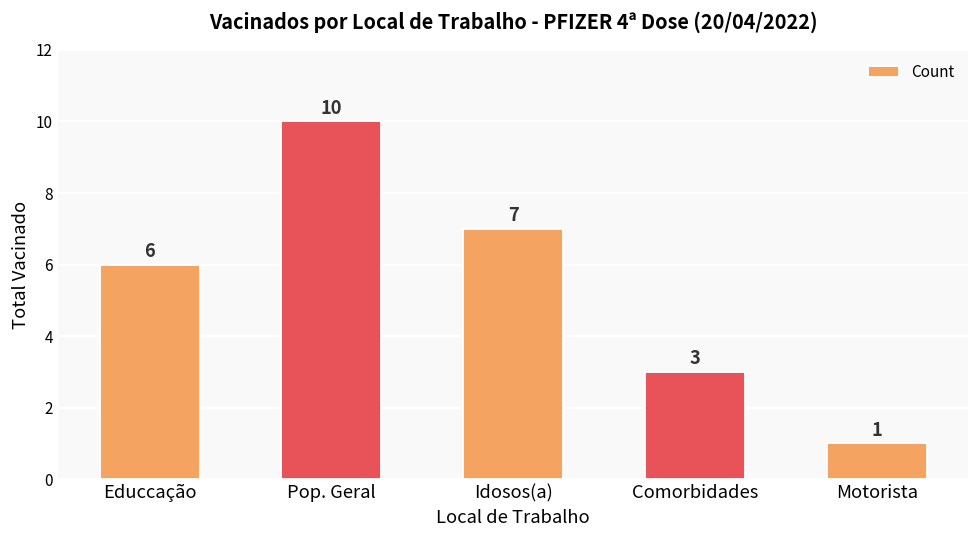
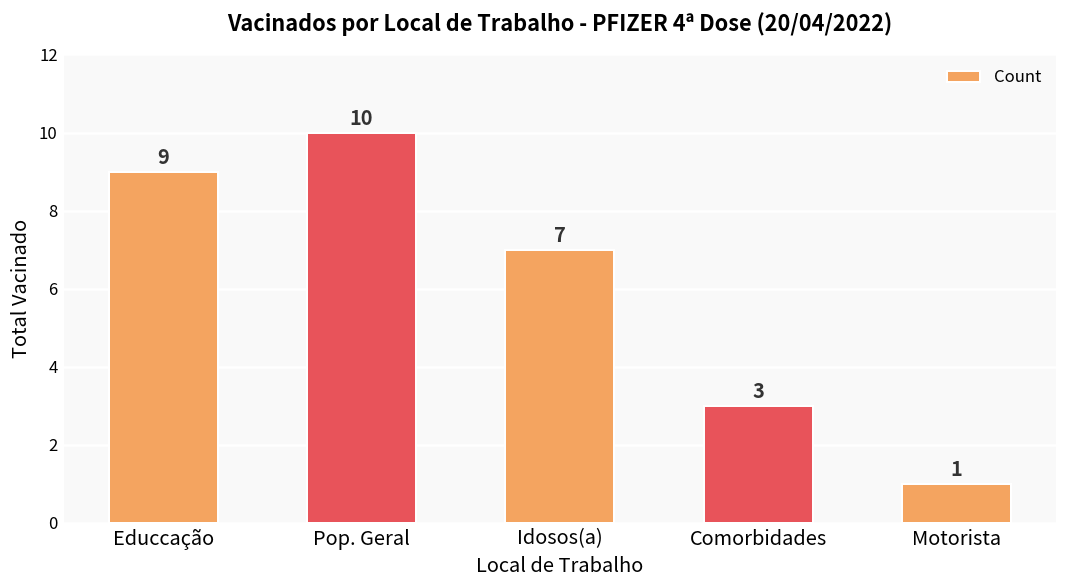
  {
-   "Educcação": 6,
+   "Educcação": 9,
    "Pop. Geral": 10,
    "Idosos(a)": 7,
    "Comorbidades": 3,
    "Motorista": 1
  }
